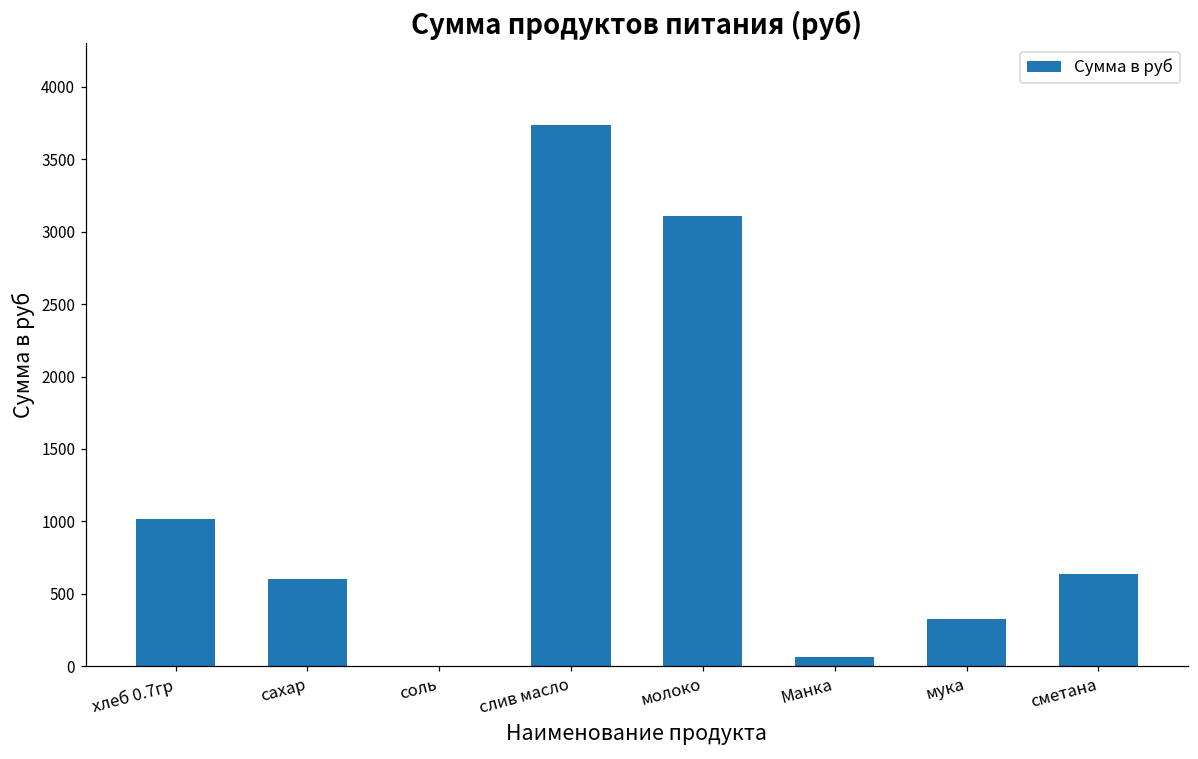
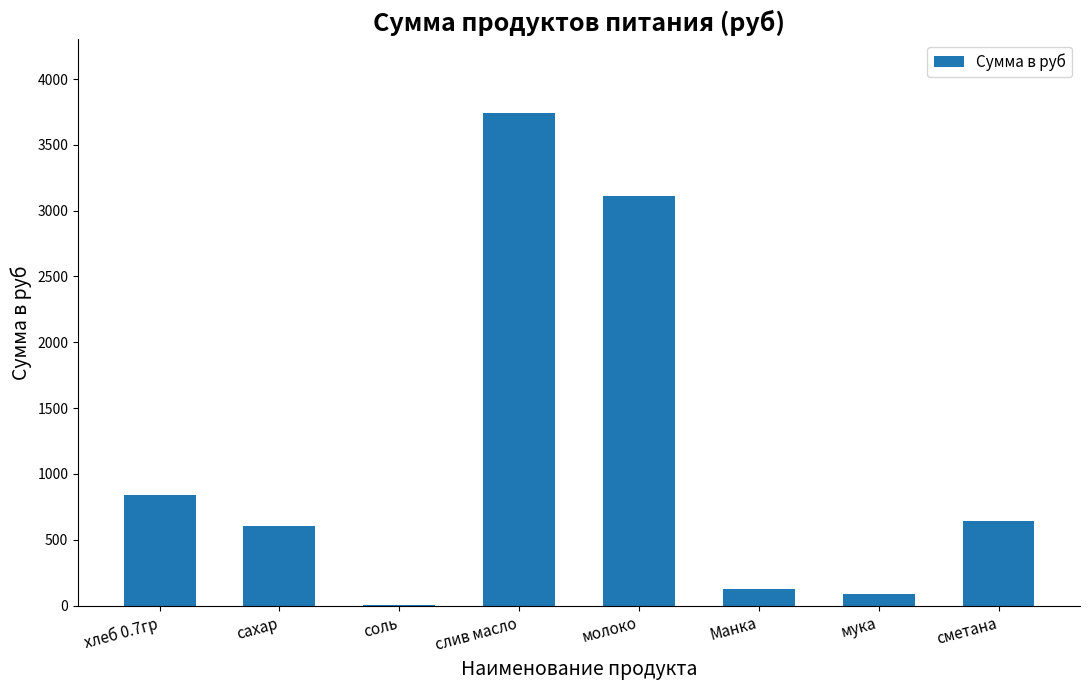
  {
-   "хлеб 0.7гр": 1010,
+   "хлеб 0.7гр": 840,
    "сахар": 600,
    "слив масло": 3740,
    "молоко": 3110,
-   "Манка": 60,
-   "мука": 320,
+   "Манка": 120,
+   "мука": 90,
    "сметана": 640
  }
